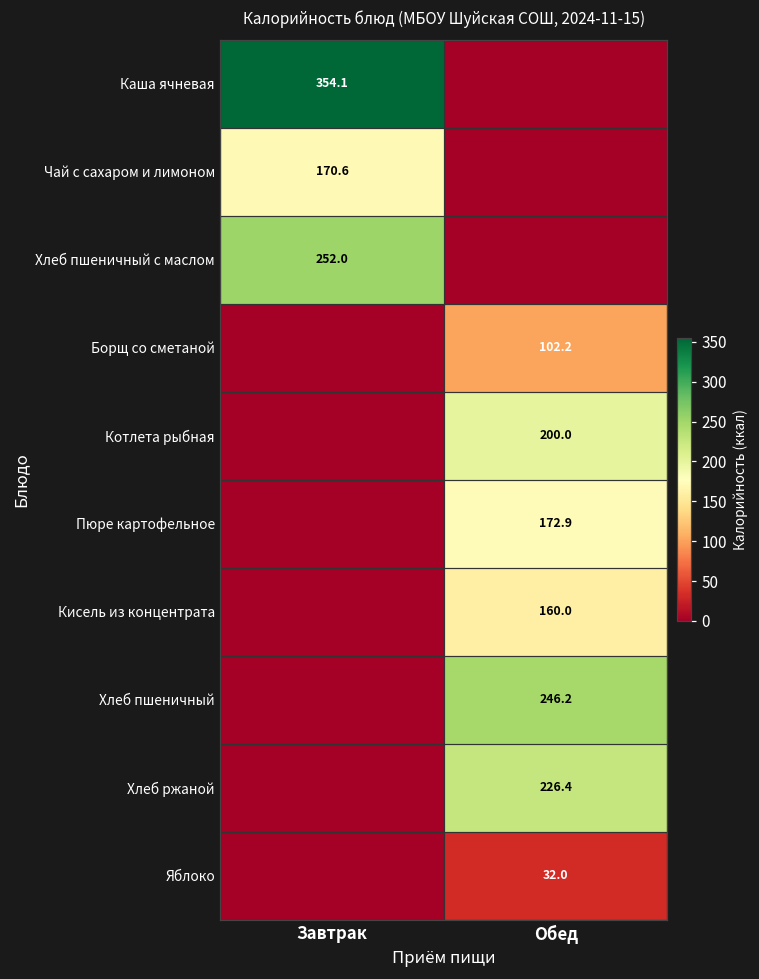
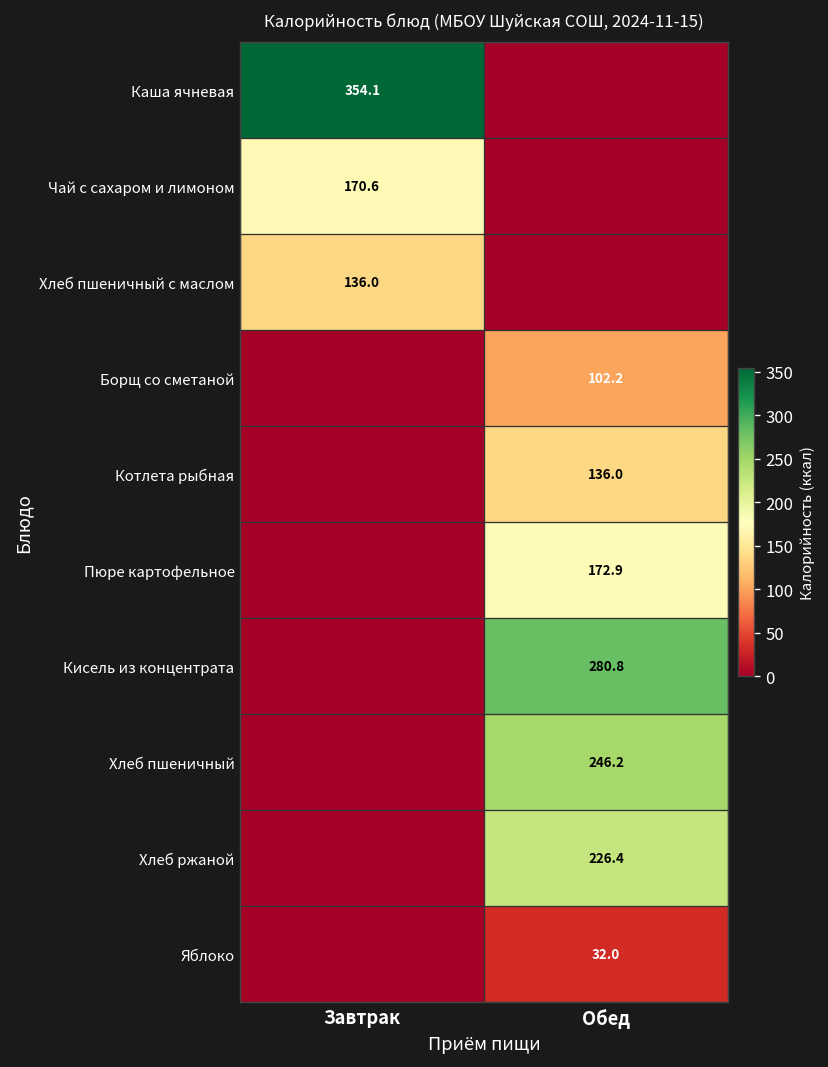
  {
    "Каша ячневая": {
      "Завтрак": 354.1
    },
    "Чай с сахаром и лимоном": {
      "Завтрак": 170.6
    },
    "Хлеб пшеничный с маслом": {
-     "Завтрак": 252.0
+     "Завтрак": 136.0
    },
    "Борщ со сметаной": {
      "Обед": 102.2
    },
    "Котлета рыбная": {
-     "Обед": 200.0
+     "Обед": 136.0
    },
    "Пюре картофельное": {
      "Обед": 172.9
    },
    "Кисель из концентрата": {
-     "Обед": 160.0
+     "Обед": 280.8
    },
    "Хлеб пшеничный": {
      "Обед": 246.2
    },
    "Хлеб ржаной": {
      "Обед": 226.4
    },
    "Яблоко": {
      "Обед": 32.0
    }
  }
